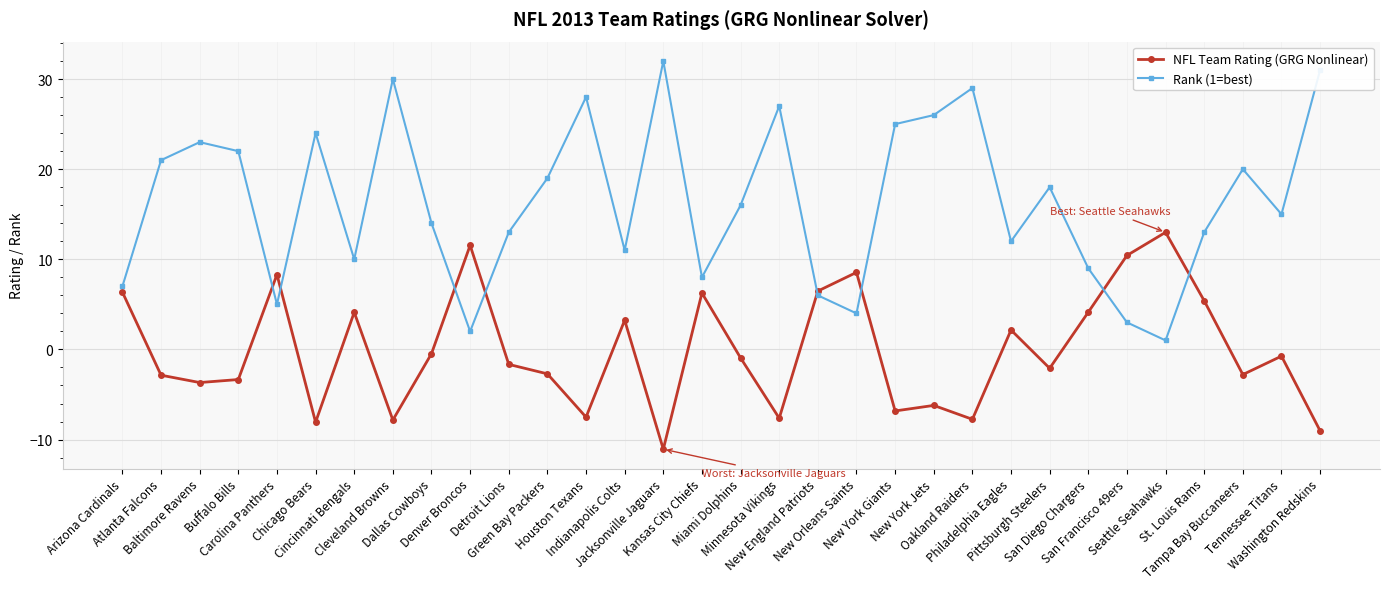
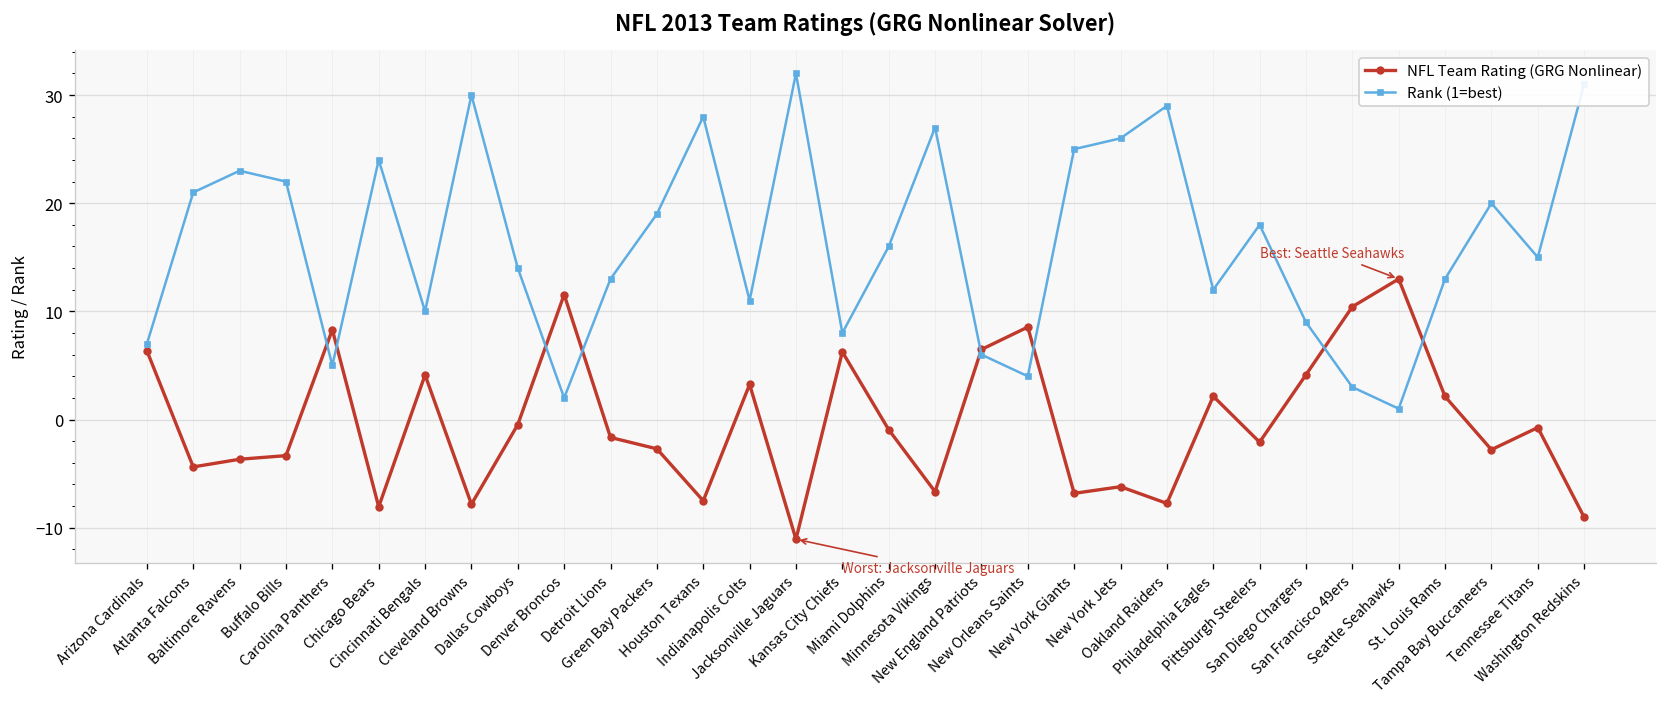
  {
    "NFL Team Rating (GRG Nonlinear)": {
      "Arizona Cardinals": 6,
-     "Atlanta Falcons": -3,
+     "Atlanta Falcons": -4,
      "Baltimore Ravens": -4,
      "Buffalo Bills": -3,
      "Carolina Panthers": 8,
      "Chicago Bears": -8,
      "Cincinnati Bengals": 4,
      "Cleveland Browns": -8,
      "Dallas Cowboys": 0,
      "Denver Broncos": 12,
      "Detroit Lions": -2,
      "Green Bay Packers": -3,
      "Houston Texans": -8,
      "Indianapolis Colts": 3,
      "Jacksonville Jaguars": -11,
      "Kansas City Chiefs": 6,
      "Miami Dolphins": -1,
-     "Minnesota Vikings": -8,
+     "Minnesota Vikings": -7,
      "New England Patriots": 6,
      "New Orleans Saints": 9,
      "New York Giants": -7,
      "New York Jets": -6,
      "Oakland Raiders": -8,
      "Philadelphia Eagles": 2,
      "Pittsburgh Steelers": -2,
      "San Diego Chargers": 4,
      "San Francisco 49ers": 10,
      "Seattle Seahawks": 13,
-     "St. Louis Rams": 5,
+     "St. Louis Rams": 2,
      "Tampa Bay Buccaneers": -3,
      "Tennessee Titans": -1,
      "Washington Redskins": -9
    },
    "Rank (1=best)": {
      "Arizona Cardinals": 7,
      "Atlanta Falcons": 21,
      "Baltimore Ravens": 23,
      "Buffalo Bills": 22,
      "Carolina Panthers": 5,
      "Chicago Bears": 24,
      "Cincinnati Bengals": 10,
      "Cleveland Browns": 30,
      "Dallas Cowboys": 14,
      "Denver Broncos": 2,
      "Detroit Lions": 13,
      "Green Bay Packers": 19,
      "Houston Texans": 28,
      "Indianapolis Colts": 11,
      "Jacksonville Jaguars": 32,
      "Kansas City Chiefs": 8,
      "Miami Dolphins": 16,
      "Minnesota Vikings": 27,
      "New England Patriots": 6,
      "New Orleans Saints": 4,
      "New York Giants": 25,
      "New York Jets": 26,
      "Oakland Raiders": 29,
      "Philadelphia Eagles": 12,
      "Pittsburgh Steelers": 18,
      "San Diego Chargers": 9,
      "San Francisco 49ers": 3,
      "Seattle Seahawks": 1,
      "St. Louis Rams": 13,
      "Tampa Bay Buccaneers": 20,
      "Tennessee Titans": 15
    }
  }
